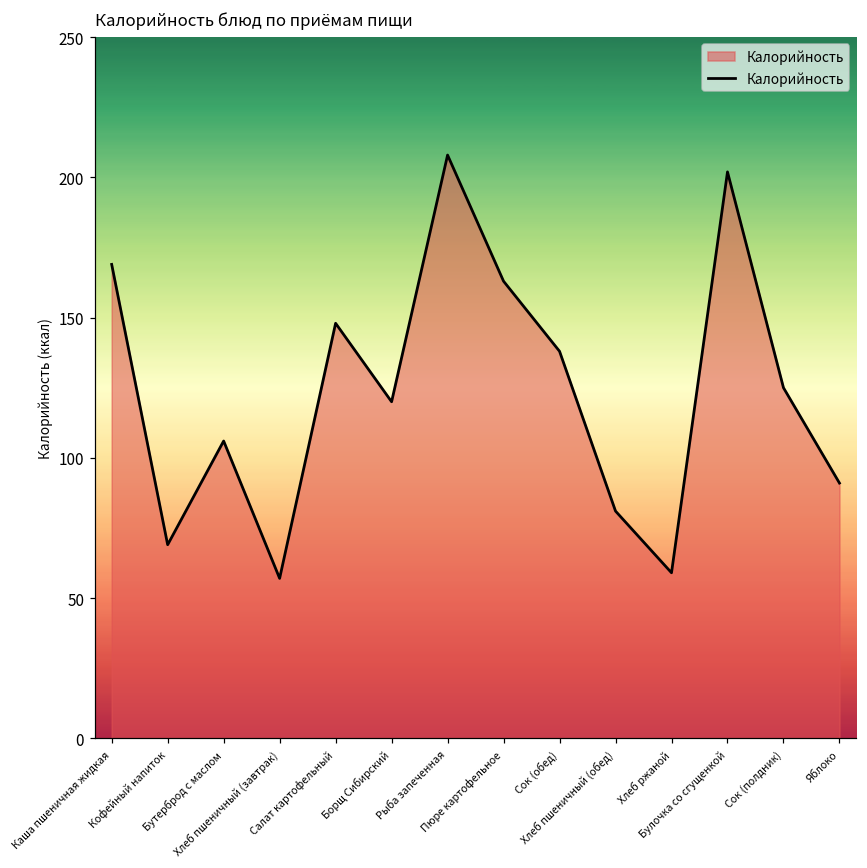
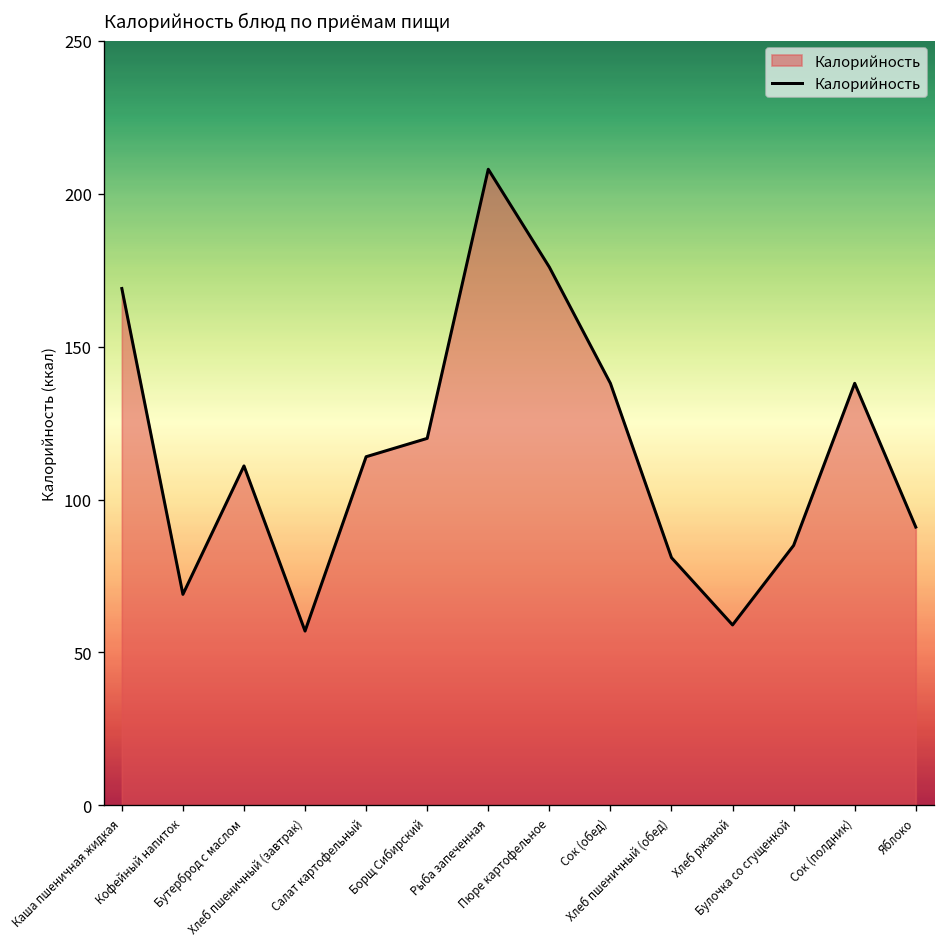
  {
    "Каша пшеничная жидкая": 169,
    "Кофейный напиток": 69,
-   "Бутерброд с маслом": 106,
+   "Бутерброд с маслом": 111,
    "Хлеб пшеничный (завтрак)": 57,
-   "Салат картофельный": 148,
+   "Салат картофельный": 114,
    "Борщ Сибирский": 120,
    "Рыба запеченная": 208,
-   "Пюре картофельное": 163,
+   "Пюре картофельное": 176,
    "Сок (обед)": 138,
    "Хлеб пшеничный (обед)": 81,
    "Хлеб ржаной": 59,
-   "Булочка со сгущенкой": 202,
-   "Сок (полдник)": 125,
+   "Булочка со сгущенкой": 85,
+   "Сок (полдник)": 138,
    "Яблоко": 91
  }
